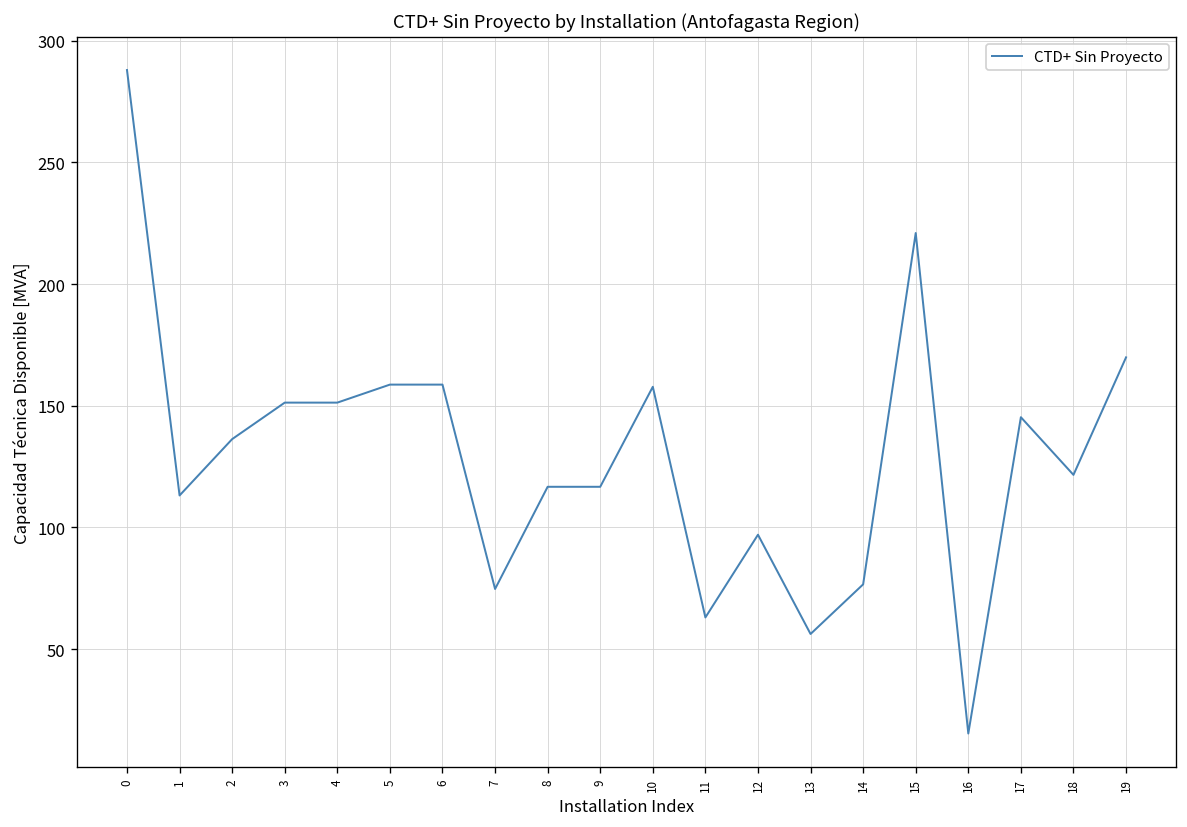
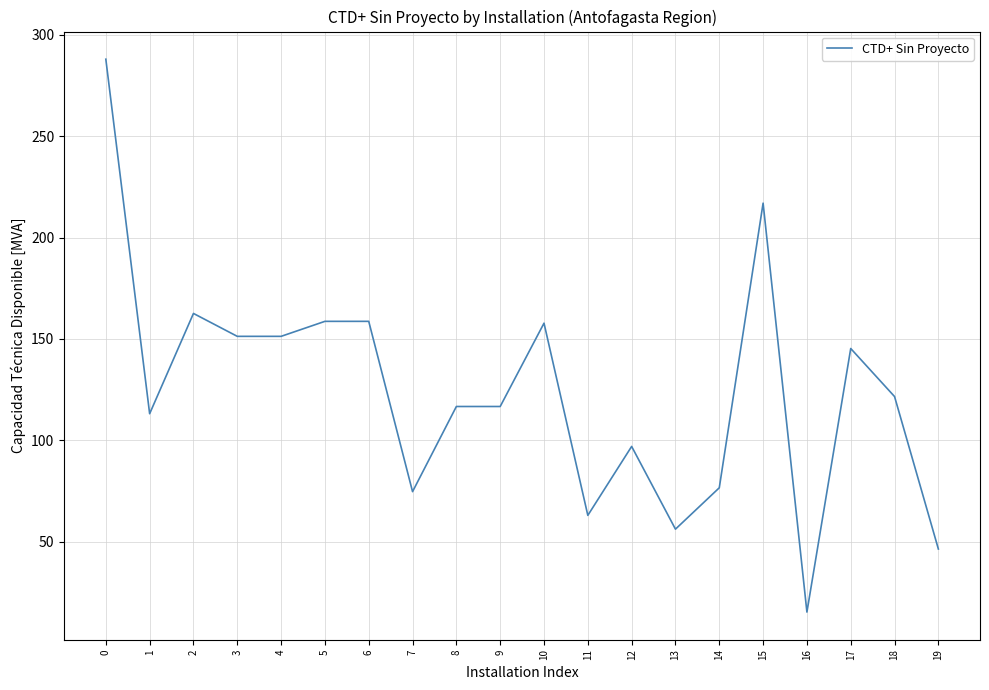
  {
    "0": 288,
    "1": 113,
-   "2": 136,
+   "2": 163,
    "3": 151,
    "4": 151,
    "5": 159,
    "6": 159,
    "7": 75,
    "8": 117,
    "9": 117,
    "10": 158,
    "11": 63,
    "12": 97,
    "13": 56,
    "14": 77,
-   "15": 221,
+   "15": 217,
    "16": 15,
    "17": 145,
    "18": 122,
-   "19": 170
+   "19": 46
  }
